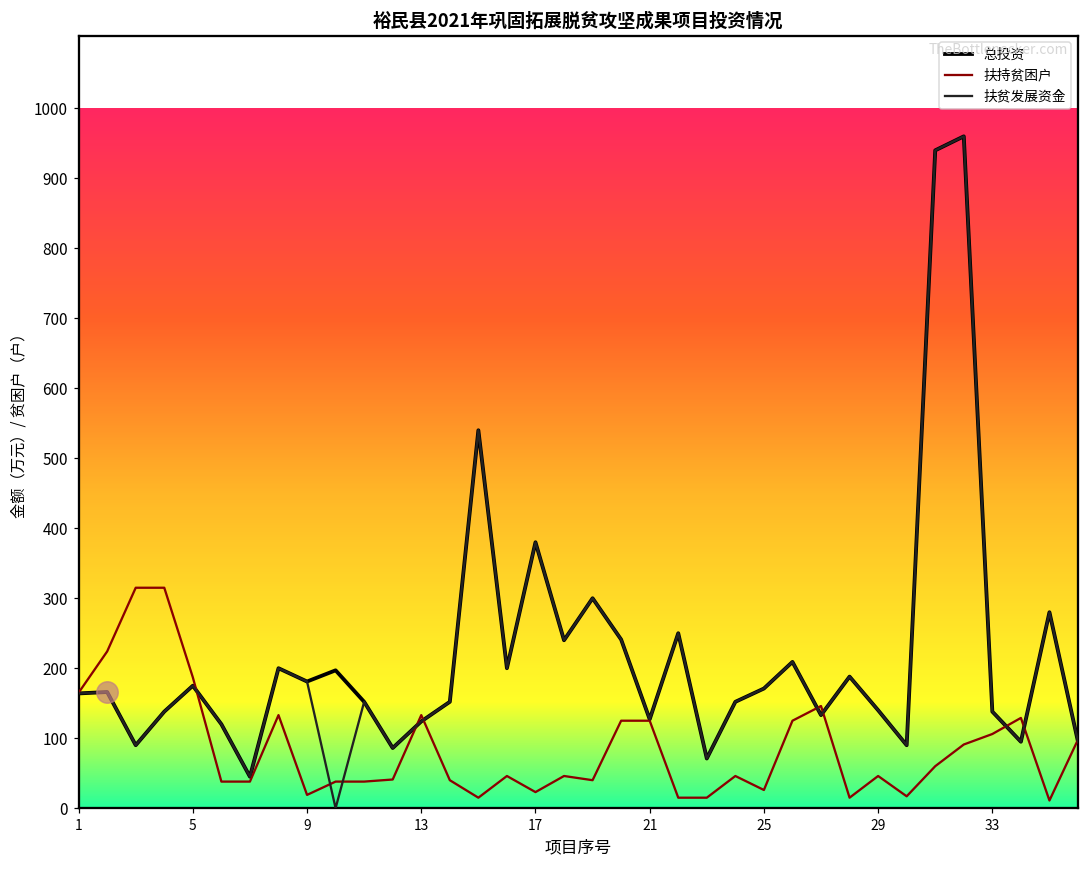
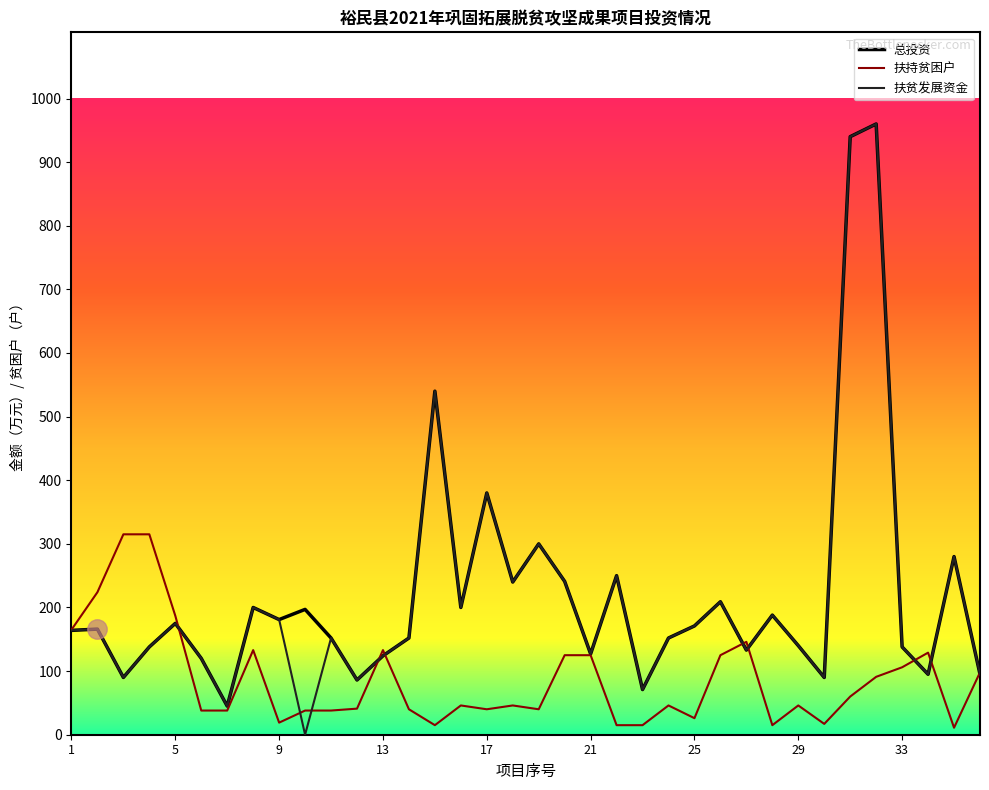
  {
    "扶持贫困户": {
      "5": 190,
      "9": 20,
      "13": 130,
-     "17": 20,
+     "17": 40,
      "25": 30,
      "29": 50,
      "33": 110
    }
  }
